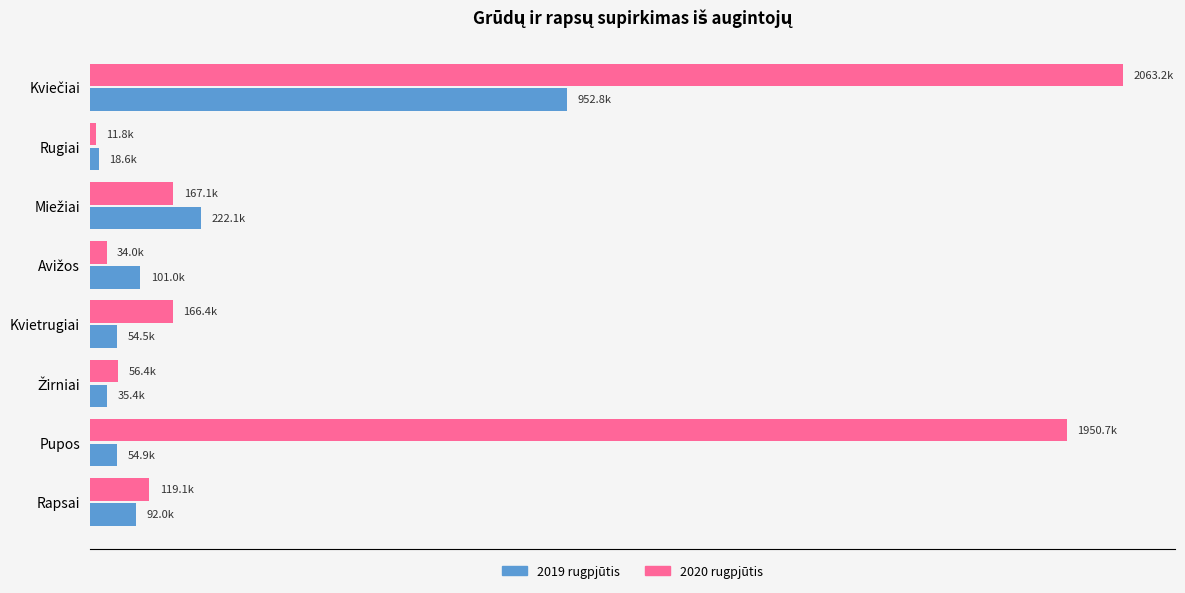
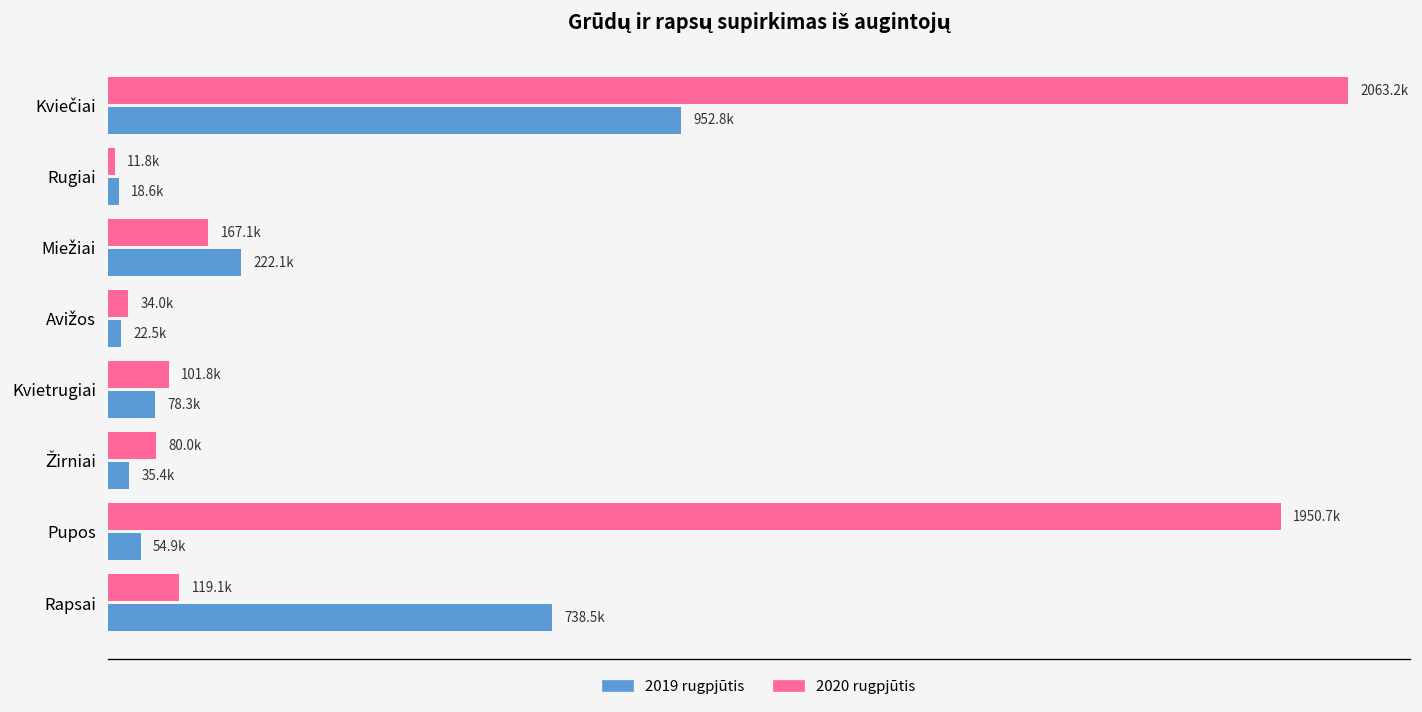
  {
    "2019 rugpjūtis": {
      "Kviečiai": "952.8k",
      "Rugiai": "18.6k",
      "Miežiai": "222.1k",
-     "Avižos": "101.0k",
-     "Kvietrugiai": "54.5k",
+     "Avižos": "22.5k",
+     "Kvietrugiai": "78.3k",
      "Žirniai": "35.4k",
      "Pupos": "54.9k",
-     "Rapsai": "92.0k"
+     "Rapsai": "738.5k"
    },
    "2020 rugpjūtis": {
      "Kviečiai": "2063.2k",
      "Rugiai": "11.8k",
      "Miežiai": "167.1k",
      "Avižos": "34.0k",
-     "Kvietrugiai": "166.4k",
-     "Žirniai": "56.4k",
+     "Kvietrugiai": "101.8k",
+     "Žirniai": "80.0k",
      "Pupos": "1950.7k",
      "Rapsai": "119.1k"
    }
  }
